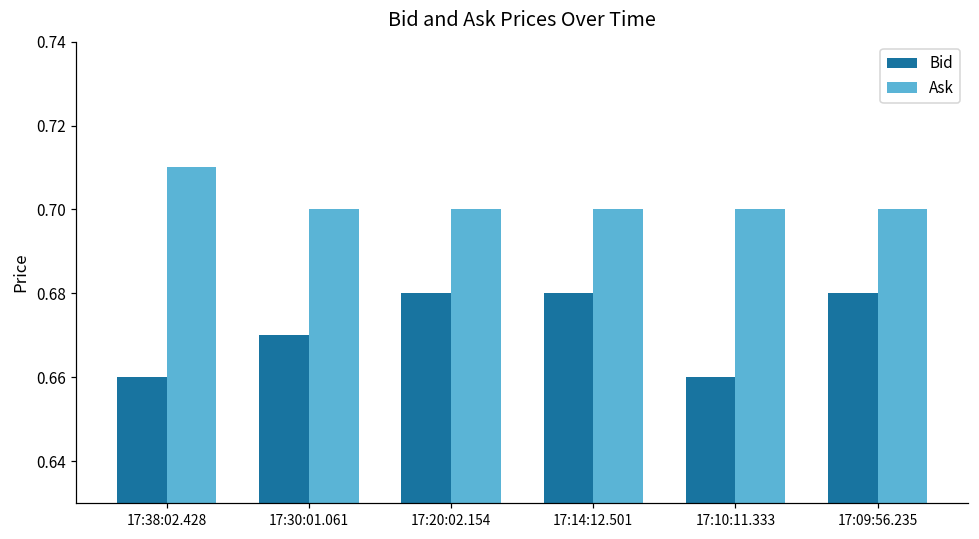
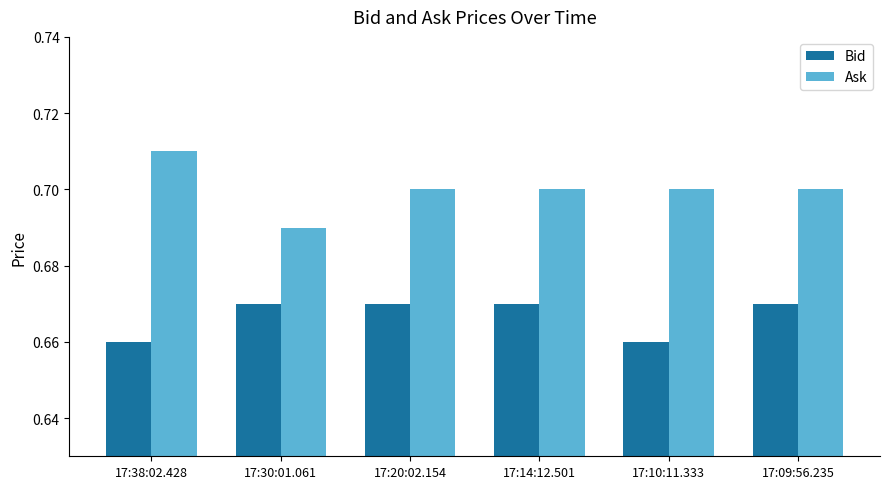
  {
    "Bid": {
      "17:38:02.428": 0.66,
      "17:30:01.061": 0.67,
-     "17:20:02.154": 0.68,
-     "17:14:12.501": 0.68,
+     "17:20:02.154": 0.67,
+     "17:14:12.501": 0.67,
      "17:10:11.333": 0.66,
-     "17:09:56.235": 0.68
+     "17:09:56.235": 0.67
    },
    "Ask": {
      "17:38:02.428": 0.71,
-     "17:30:01.061": 0.70,
+     "17:30:01.061": 0.69,
      "17:20:02.154": 0.70,
      "17:14:12.501": 0.70,
      "17:10:11.333": 0.70,
      "17:09:56.235": 0.70
    }
  }
